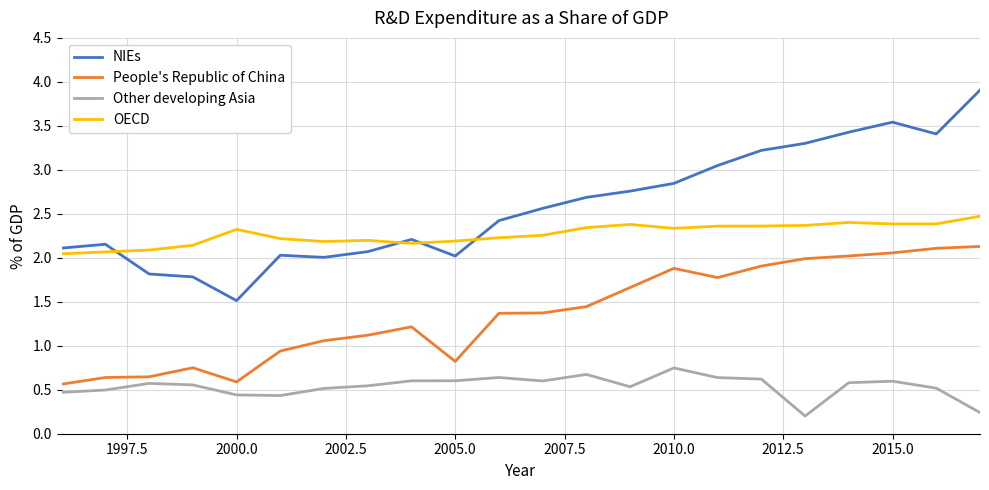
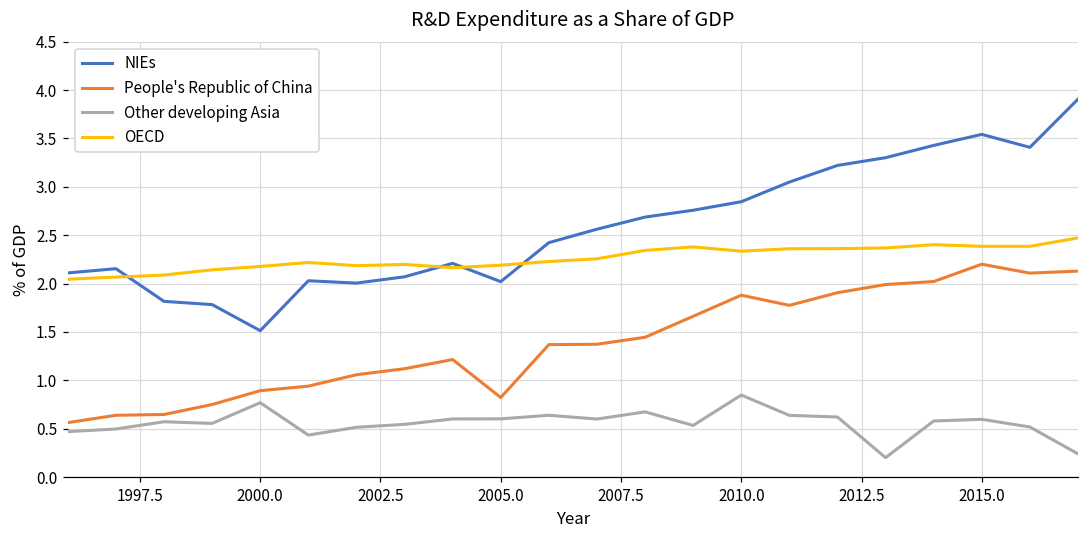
  {
    "NIEs": {
      "2000.0": 1.5,
      "2005.0": 2.0,
      "2010.0": 2.8,
      "2015.0": 3.5
    },
    "People's Republic of China": {
-     "2000.0": 0.6,
+     "2000.0": 0.9,
      "2005.0": 0.8,
      "2010.0": 1.9,
-     "2015.0": 2.1
+     "2015.0": 2.2
    },
    "Other developing Asia": {
-     "2000.0": 0.4,
+     "2000.0": 0.8,
      "2005.0": 0.6,
-     "2010.0": 0.7,
+     "2010.0": 0.8,
      "2015.0": 0.6
    },
    "OECD": {
-     "2000.0": 2.3,
+     "2000.0": 2.2,
      "2005.0": 2.2,
      "2010.0": 2.3,
      "2015.0": 2.4
    }
  }
